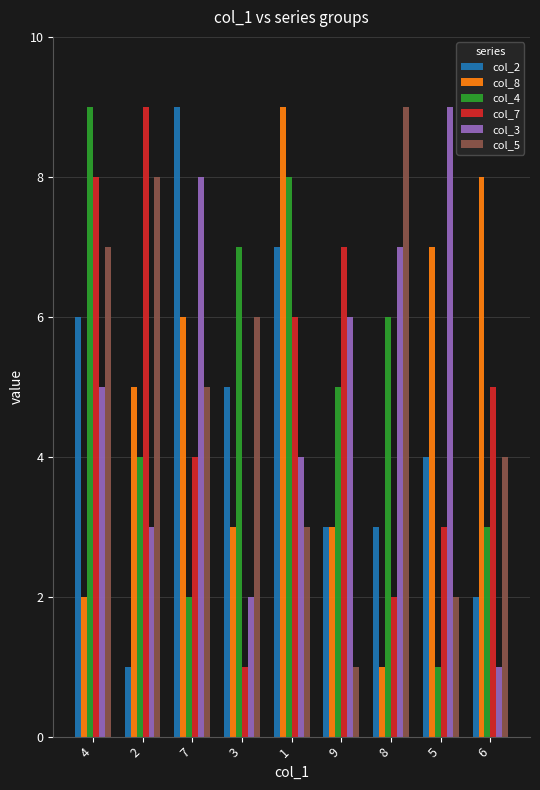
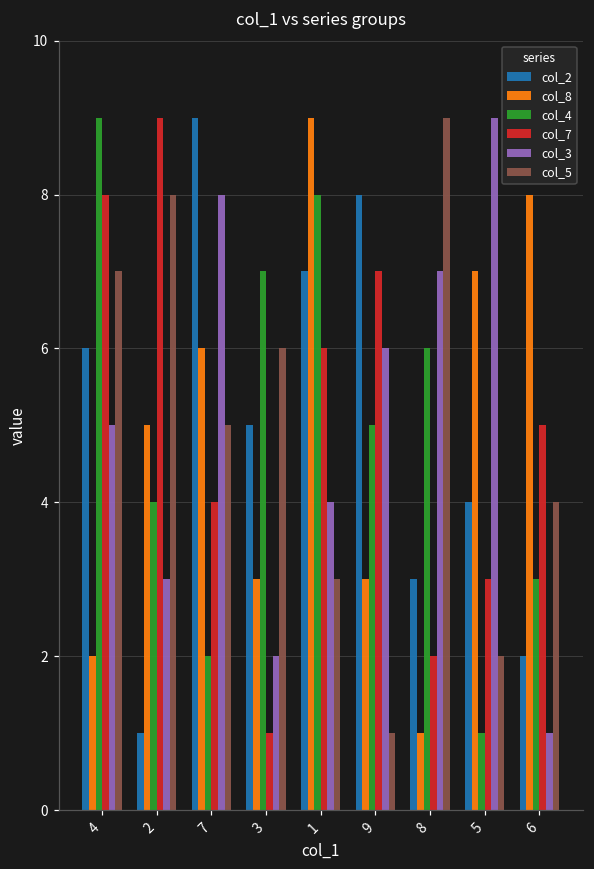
  {
    "col_2": {
      "4": 6,
      "2": 1,
      "7": 9,
      "3": 5,
      "1": 7,
-     "9": 3,
+     "9": 8,
      "8": 3,
      "5": 4,
      "6": 2
    },
    "col_8": {
      "4": 2,
      "2": 5,
      "7": 6,
      "3": 3,
      "1": 9,
      "9": 3,
      "8": 1,
      "5": 7,
      "6": 8
    },
    "col_4": {
      "4": 9,
      "2": 4,
      "7": 2,
      "3": 7,
      "1": 8,
      "9": 5,
      "8": 6,
      "5": 1,
      "6": 3
    },
    "col_7": {
      "4": 8,
      "2": 9,
      "7": 4,
      "3": 1,
      "1": 6,
      "9": 7,
      "8": 2,
      "5": 3,
      "6": 5
    },
    "col_3": {
      "4": 5,
      "2": 3,
      "7": 8,
      "3": 2,
      "1": 4,
      "9": 6,
      "8": 7,
      "5": 9,
      "6": 1
    },
    "col_5": {
      "4": 7,
      "2": 8,
      "7": 5,
      "3": 6,
      "1": 3,
      "9": 1,
      "8": 9,
      "5": 2,
      "6": 4
    }
  }
